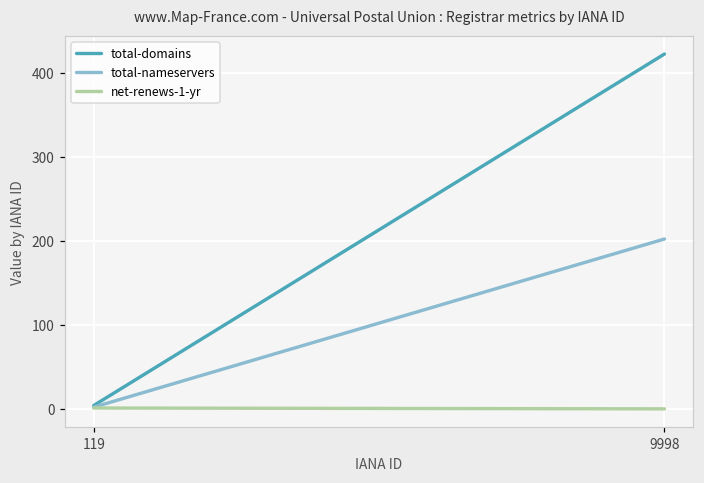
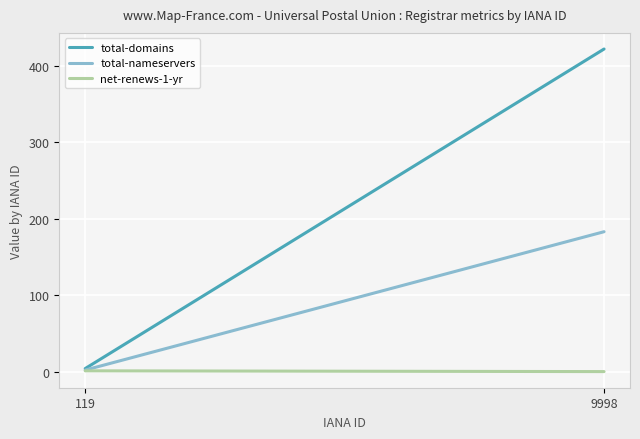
  {
    "total-domains": {
      "9998": 420
    },
    "total-nameservers": {
-     "9998": 200
+     "9998": 180
    },
    "net-renews-1-yr": {
      "9998": 0
    }
  }
